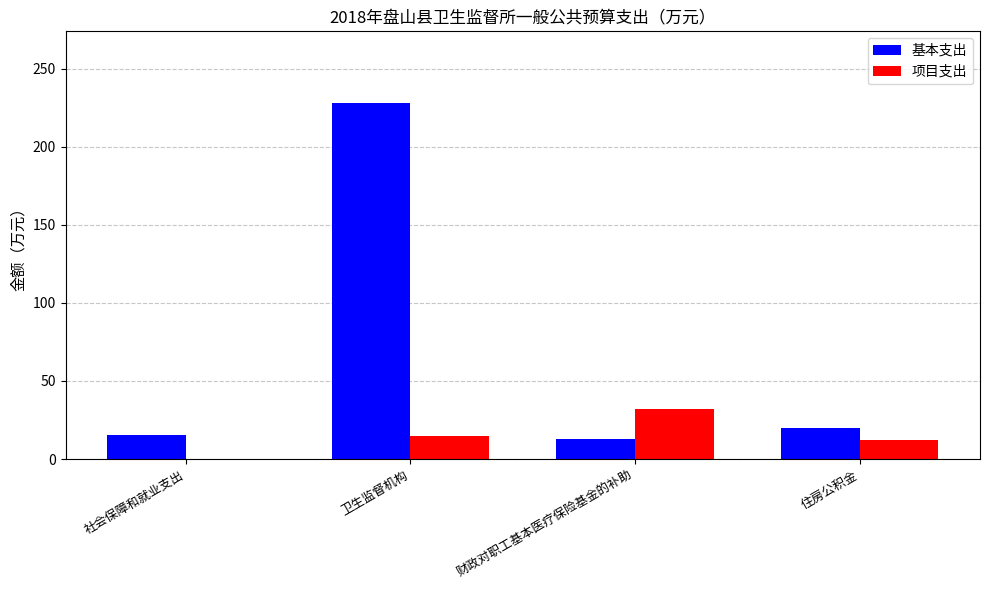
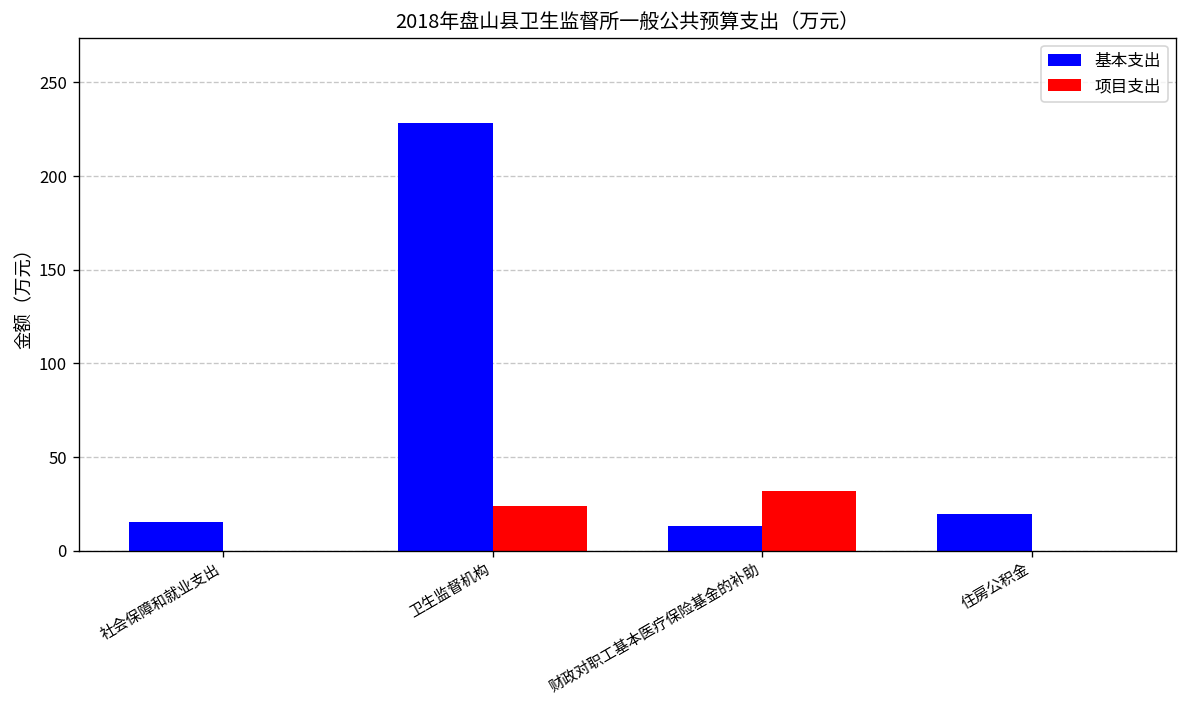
  {
    "基本支出": {
      "社会保障和就业支出": 16,
      "卫生监督机构": 228,
      "财政对职工基本医疗保险基金的补助": 13,
      "住房公积金": 20
    },
    "项目支出": {
      "社会保障和就业支出": 0,
-     "卫生监督机构": 15,
+     "卫生监督机构": 24,
      "财政对职工基本医疗保险基金的补助": 32,
-     "住房公积金": 12
+     "住房公积金": 0
    }
  }
